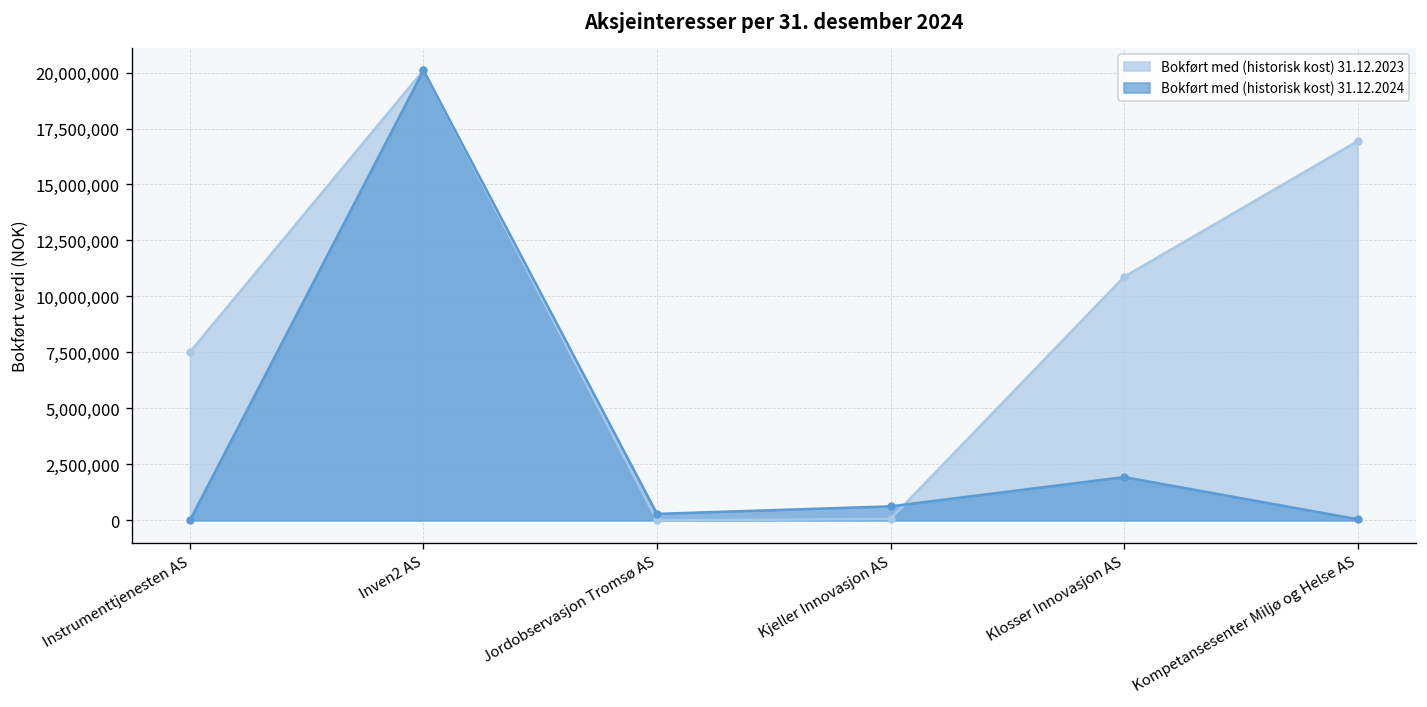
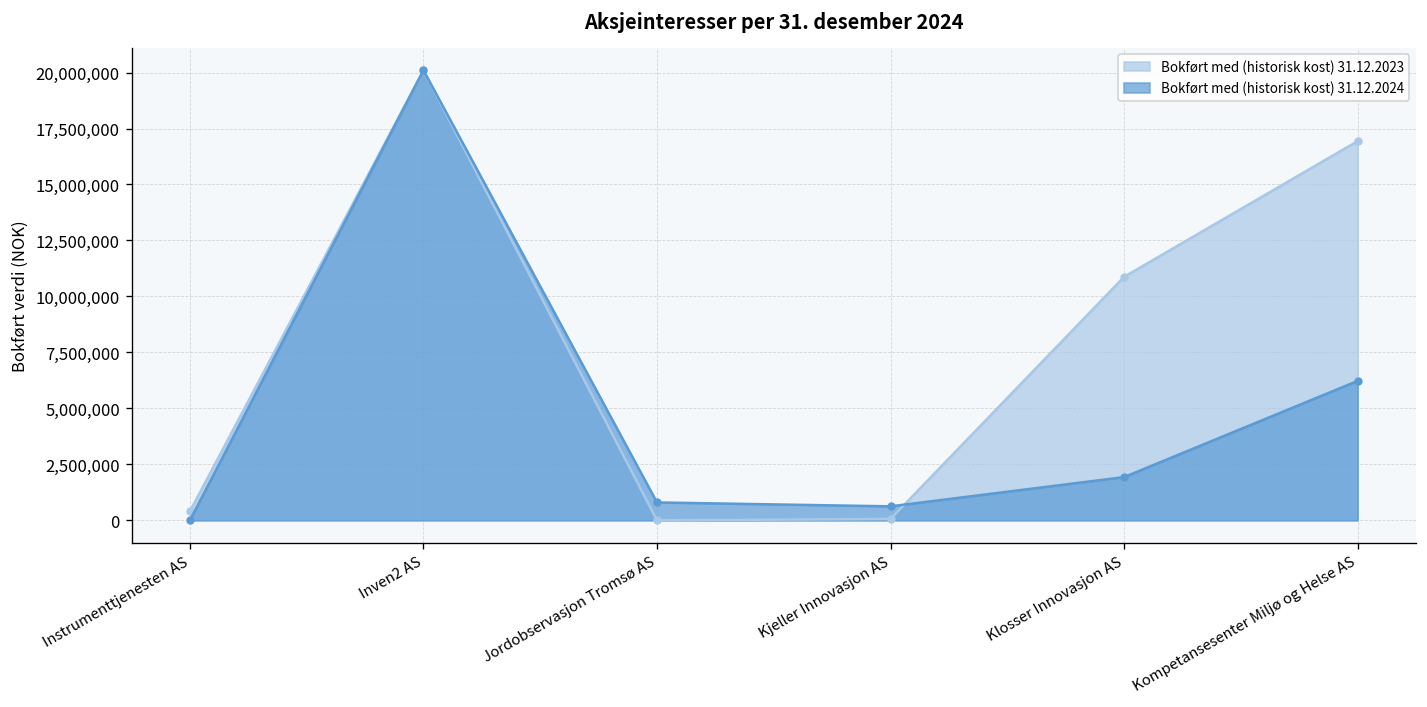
  {
    "Bokført med (historisk kost) 31.12.2023": {
-     "Instrumenttjenesten AS": "7,500,000",
+     "Instrumenttjenesten AS": "400,000",
      "Jordobservasjon Tromsø AS": "0",
      "Kjeller Innovasjon AS": "100,000",
      "Klosser Innovasjon AS": "10,900,000",
      "Kompetansesenter Miljø og Helse AS": "16,900,000"
    },
    "Bokført med (historisk kost) 31.12.2024": {
      "Instrumenttjenesten AS": "0",
-     "Jordobservasjon Tromsø AS": "300,000",
+     "Jordobservasjon Tromsø AS": "800,000",
      "Kjeller Innovasjon AS": "600,000",
      "Klosser Innovasjon AS": "1,900,000",
-     "Kompetansesenter Miljø og Helse AS": "100,000"
+     "Kompetansesenter Miljø og Helse AS": "6,200,000"
    }
  }
